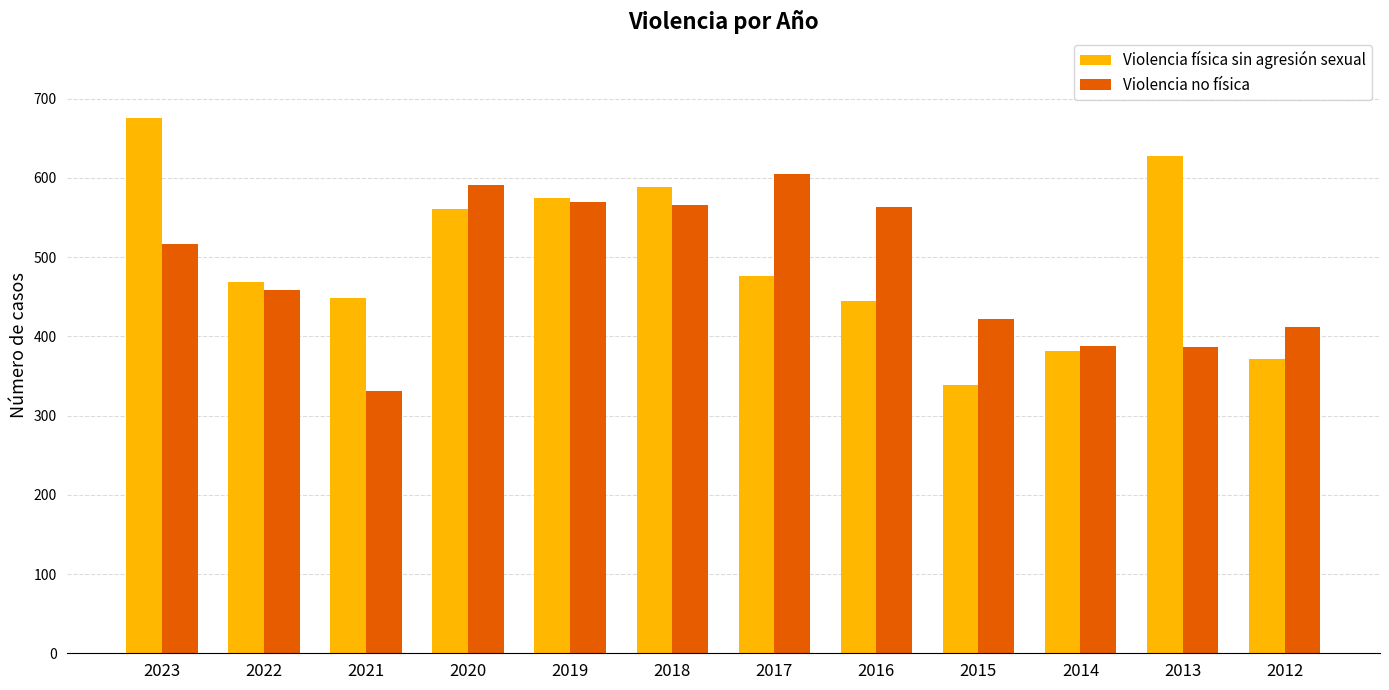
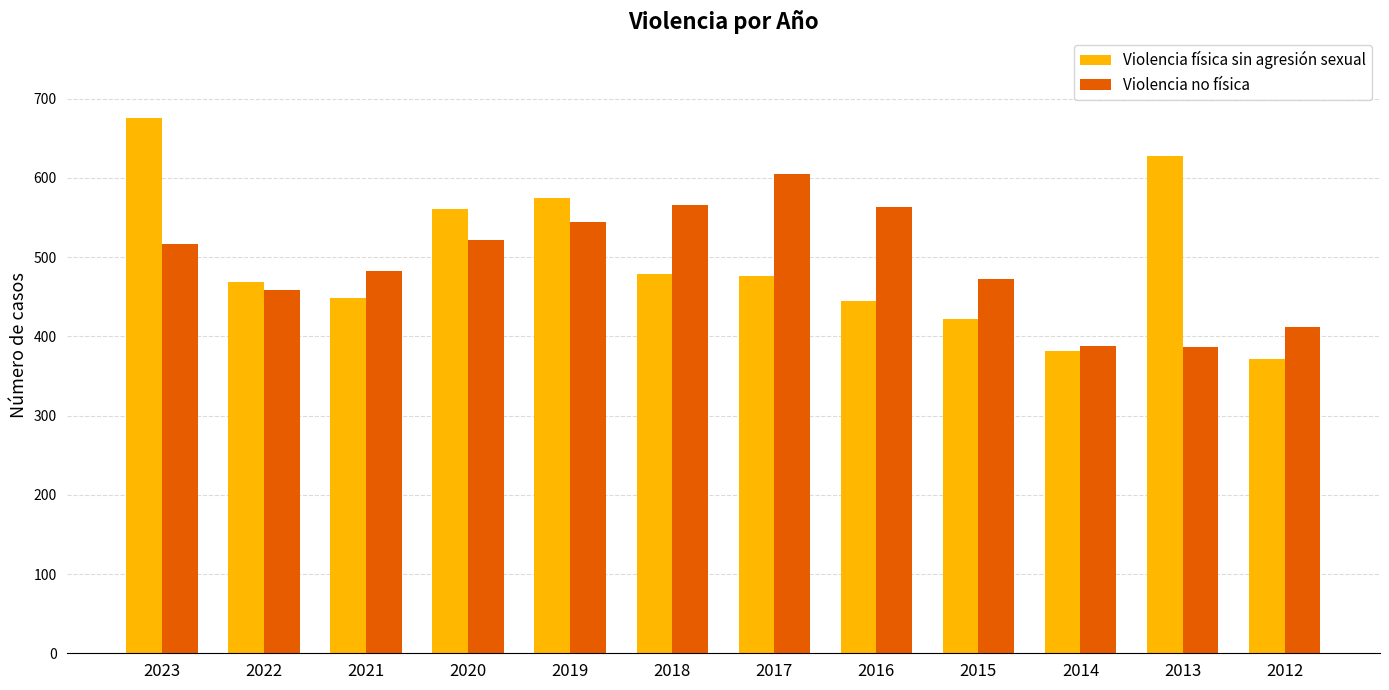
  {
    "Violencia física sin agresión sexual": {
      "2023": 680,
      "2022": 470,
      "2021": 450,
      "2020": 560,
      "2019": 580,
-     "2018": 590,
+     "2018": 480,
      "2017": 480,
      "2016": 440,
-     "2015": 340,
+     "2015": 420,
      "2014": 380,
      "2013": 630,
      "2012": 370
    },
    "Violencia no física": {
      "2023": 520,
      "2022": 460,
-     "2021": 330,
-     "2020": 590,
-     "2019": 570,
+     "2021": 480,
+     "2020": 520,
+     "2019": 540,
      "2018": 570,
      "2017": 610,
      "2016": 560,
-     "2015": 420,
+     "2015": 470,
      "2014": 390,
      "2013": 390,
      "2012": 410
    }
  }
